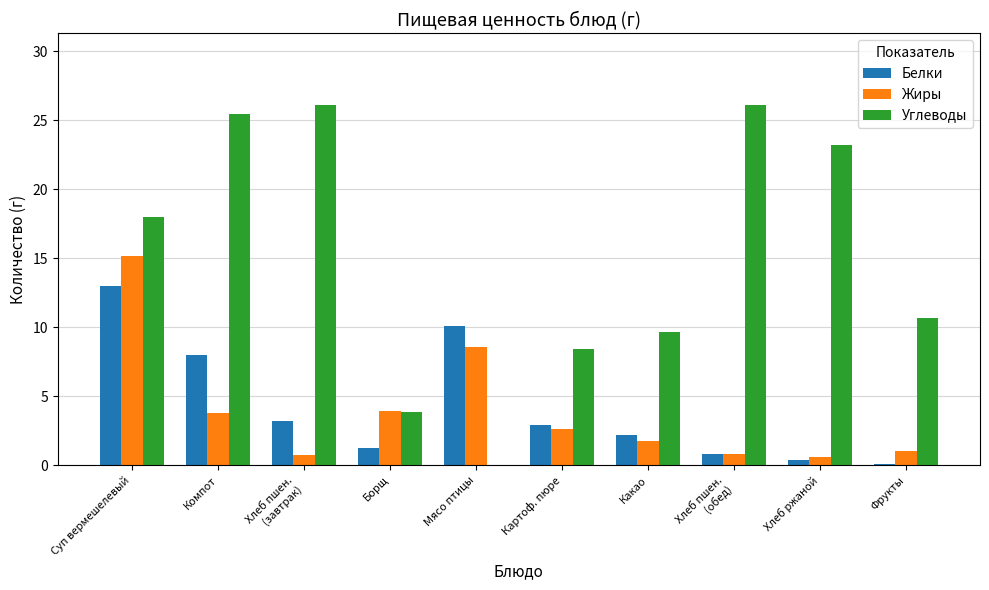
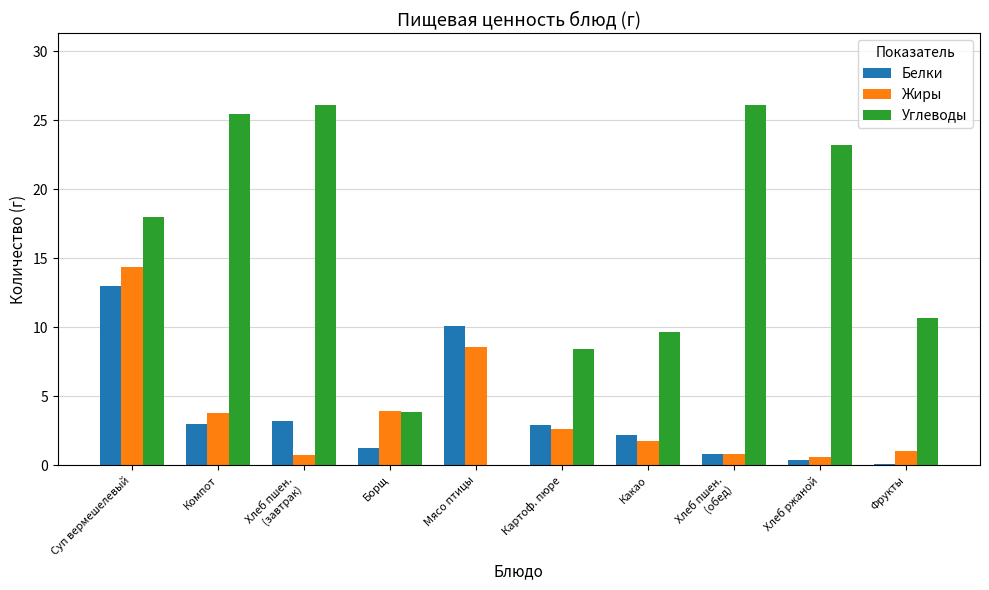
  {
    "Белки": {
      "Суп вермешелевый": 13,
-     "Компот": 8,
+     "Компот": 3,
      "Хлеб пшен. (завтрак)": 3.2,
      "Борщ": 1.2,
      "Мясо птицы": 10,
      "Картоф. пюре": 3,
      "Какао": 2.2,
      "Хлеб пшен. (обед)": 0.8,
      "Хлеб ржаной": 0.4
    },
    "Жиры": {
-     "Суп вермешелевый": 15.2,
+     "Суп вермешелевый": 14.4,
      "Компот": 3.8,
      "Хлеб пшен. (завтрак)": 0.7,
      "Борщ": 3.9,
      "Мясо птицы": 8.6,
      "Картоф. пюре": 2.6,
      "Какао": 1.8,
      "Хлеб пшен. (обед)": 0.8,
      "Хлеб ржаной": 0.6,
      "Фрукты": 1.1
    },
    "Углеводы": {
      "Суп вермешелевый": 18.0,
      "Компот": 25.5,
      "Хлеб пшен. (завтрак)": 26.1,
      "Борщ": 3.9,
      "Мясо птицы": 0.0,
      "Картоф. пюре": 8.4,
      "Какао": 9.7,
      "Хлеб пшен. (обед)": 26.1,
      "Хлеб ржаной": 23.2,
      "Фрукты": 10.7
    }
  }
